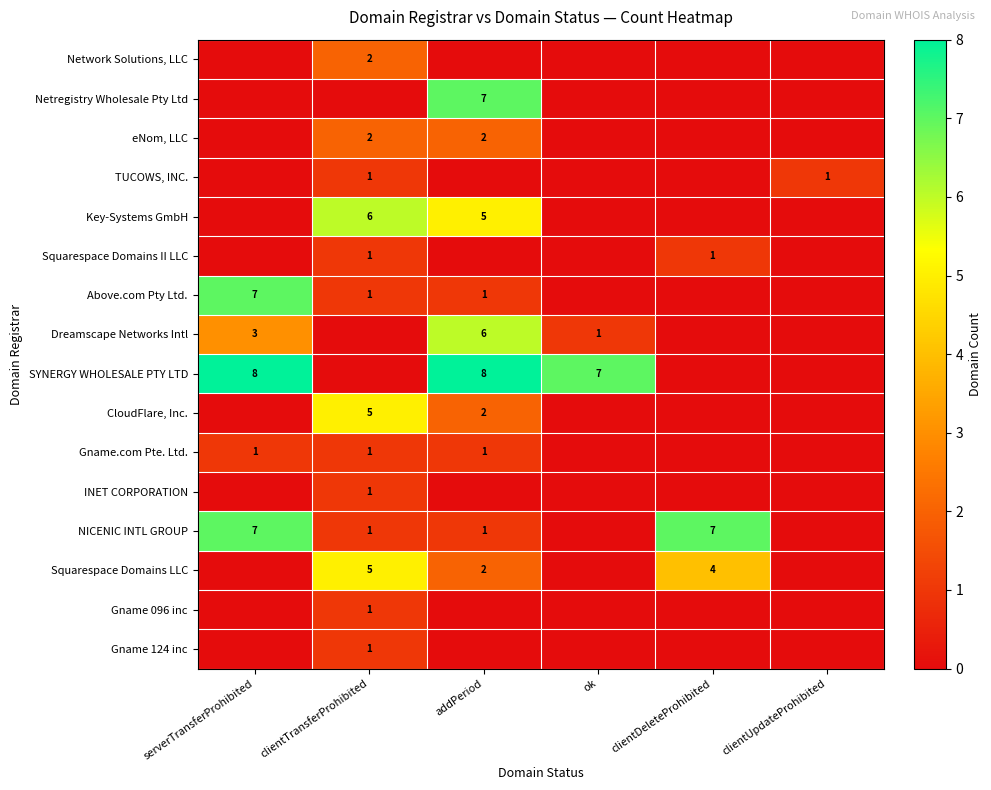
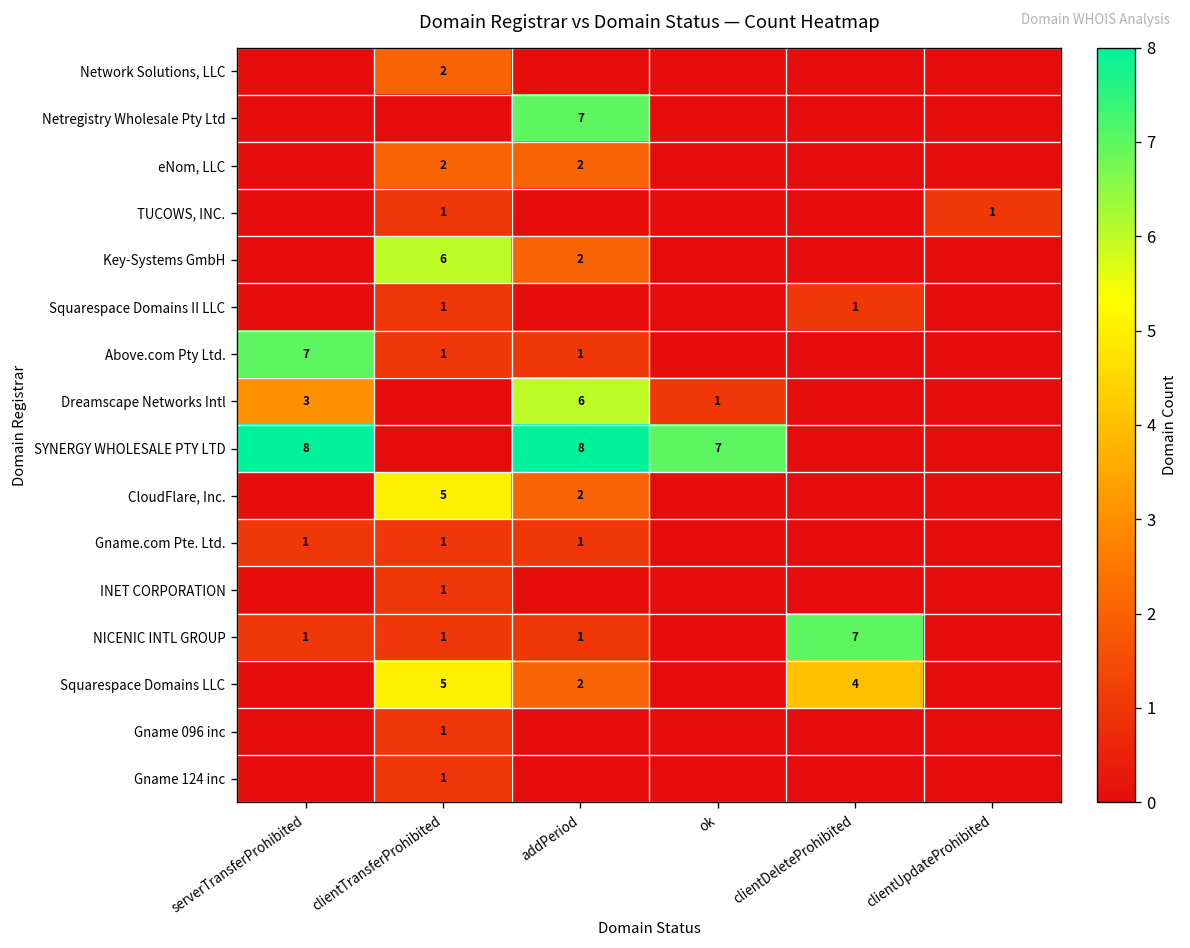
  {
    "Network Solutions, LLC": {
      "clientTransferProhibited": 2
    },
    "Netregistry Wholesale Pty Ltd": {
      "addPeriod": 7
    },
    "eNom, LLC": {
      "clientTransferProhibited": 2,
      "addPeriod": 2
    },
    "TUCOWS, INC.": {
      "clientTransferProhibited": 1,
      "clientUpdateProhibited": 1
    },
    "Key-Systems GmbH": {
      "clientTransferProhibited": 6,
-     "addPeriod": 5
+     "addPeriod": 2
    },
    "Squarespace Domains II LLC": {
      "clientTransferProhibited": 1,
      "clientDeleteProhibited": 1
    },
    "Above.com Pty Ltd.": {
      "serverTransferProhibited": 7,
      "clientTransferProhibited": 1,
      "addPeriod": 1
    },
    "Dreamscape Networks Intl": {
      "serverTransferProhibited": 3,
      "addPeriod": 6,
      "ok": 1
    },
    "SYNERGY WHOLESALE PTY LTD": {
      "serverTransferProhibited": 8,
      "addPeriod": 8,
      "ok": 7
    },
    "CloudFlare, Inc.": {
      "clientTransferProhibited": 5,
      "addPeriod": 2
    },
    "Gname.com Pte. Ltd.": {
      "serverTransferProhibited": 1,
      "clientTransferProhibited": 1,
      "addPeriod": 1
    },
    "INET CORPORATION": {
      "clientTransferProhibited": 1
    },
    "NICENIC INTL GROUP": {
-     "serverTransferProhibited": 7,
+     "serverTransferProhibited": 1,
      "clientTransferProhibited": 1,
      "addPeriod": 1,
      "clientDeleteProhibited": 7
    },
    "Squarespace Domains LLC": {
      "clientTransferProhibited": 5,
      "addPeriod": 2,
      "clientDeleteProhibited": 4
    },
    "Gname 096 inc": {
      "clientTransferProhibited": 1
    },
    "Gname 124 inc": {
      "clientTransferProhibited": 1
    }
  }
